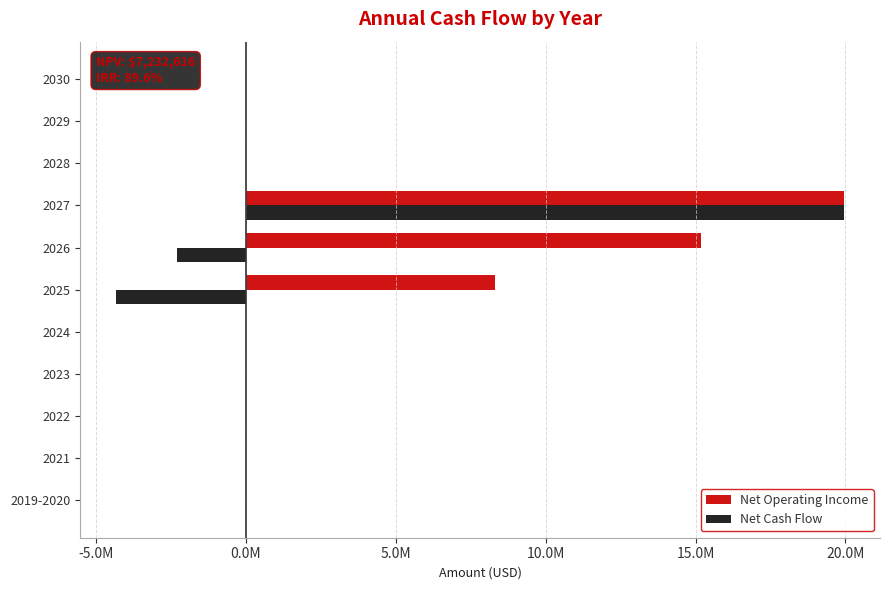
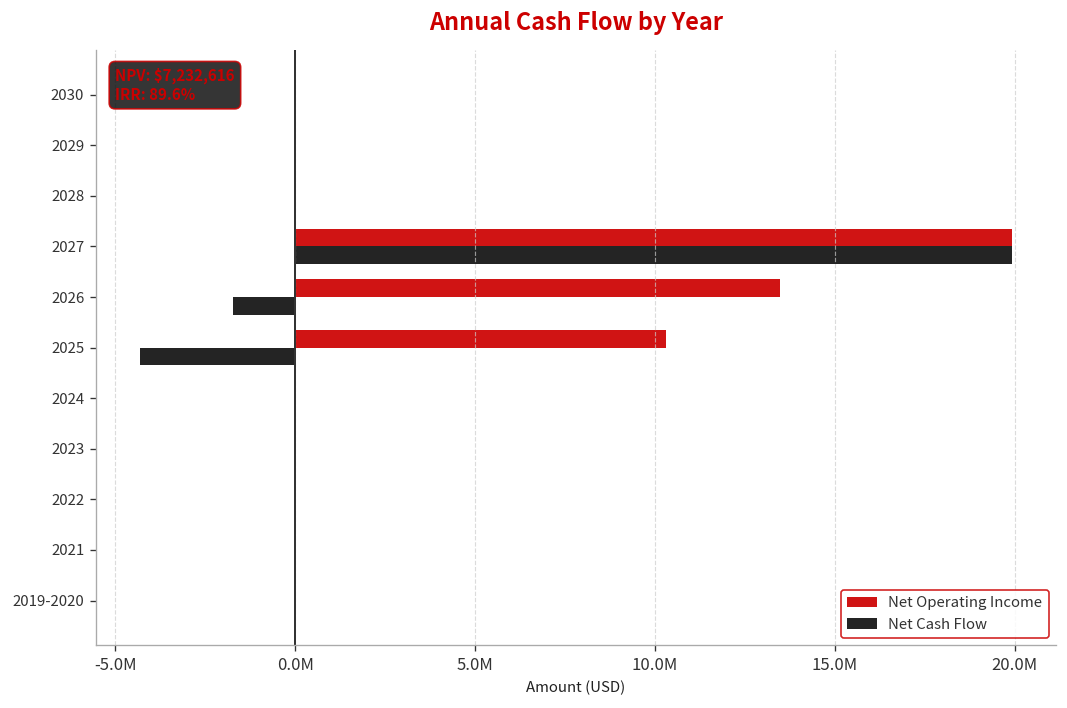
  {
    "Net Operating Income": {
      "2030": 0,
      "2029": 0,
      "2028": 0,
      "2027": 19900000,
-     "2026": 15200000,
-     "2025": 8300000,
+     "2026": 13500000,
+     "2025": 10300000,
      "2024": 0,
      "2023": 0,
      "2022": 0,
      "2021": 0,
      "2019-2020": 0
    },
    "Net Cash Flow": {
      "2030": 0,
      "2029": 0,
      "2028": 0,
      "2027": 19900000,
-     "2026": -2300000,
+     "2026": -1700000,
      "2025": -4300000,
      "2024": 0,
      "2023": 0,
      "2022": 0,
      "2021": 0,
      "2019-2020": 0
    }
  }
